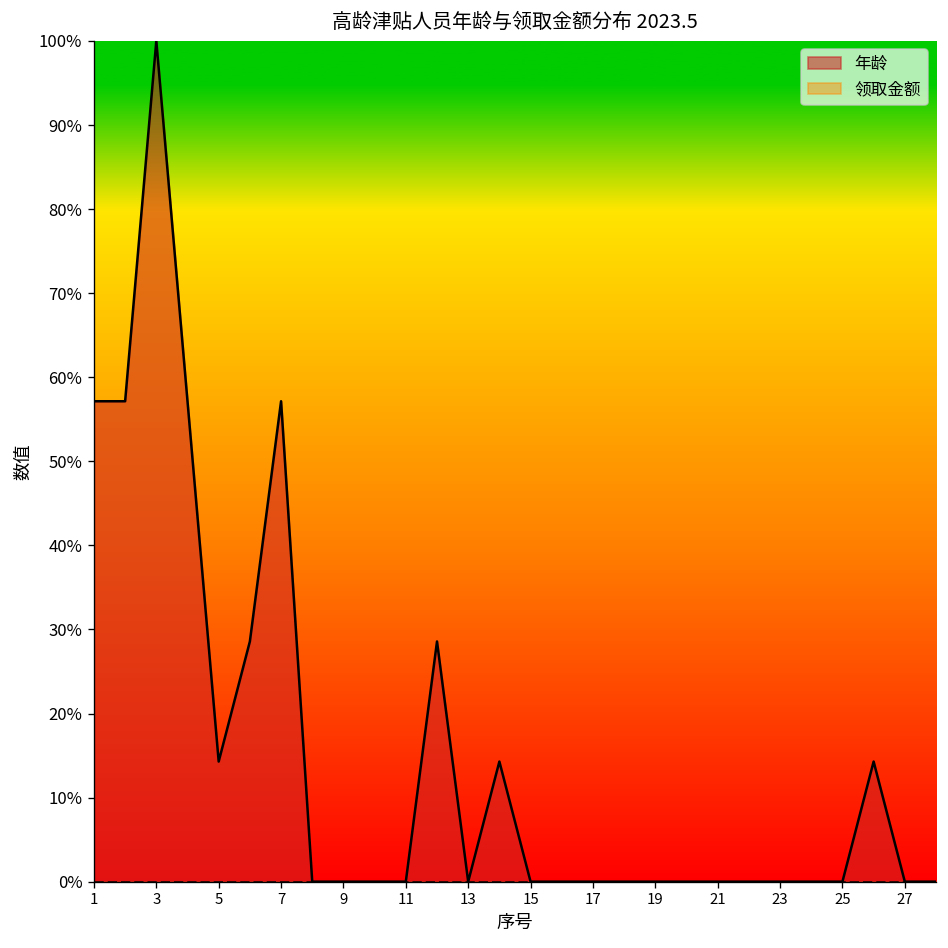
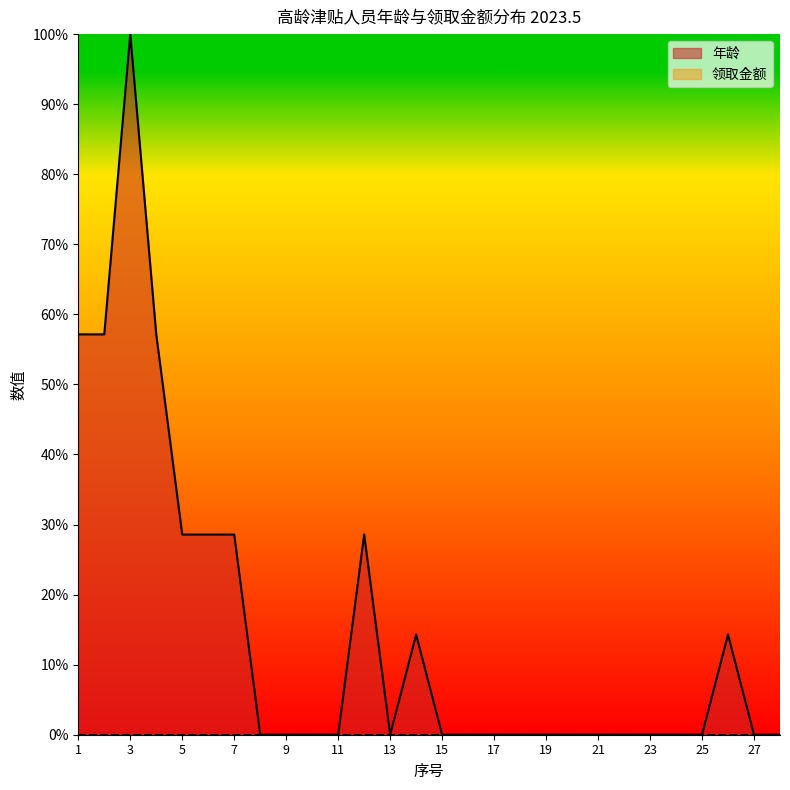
  {
    "年龄": {
      "1": "57%",
      "3": "100%",
-     "5": "14%",
-     "7": "57%"
+     "5": "29%",
+     "7": "29%"
    },
    "领取金额": {
      "1": "0%",
      "3": "0%",
      "5": "0%",
      "7": "0%"
    }
  }
